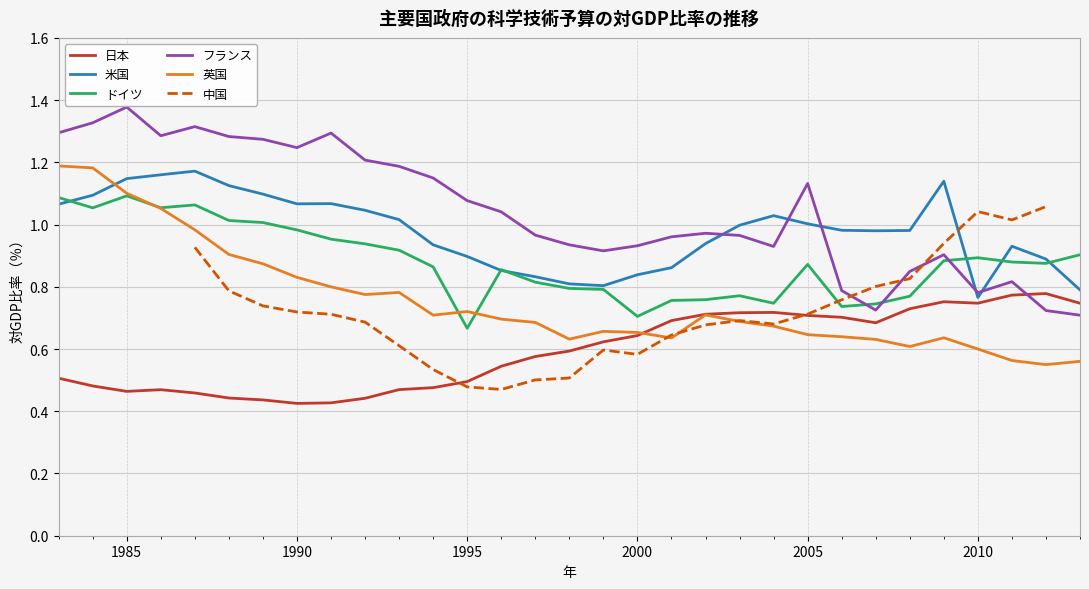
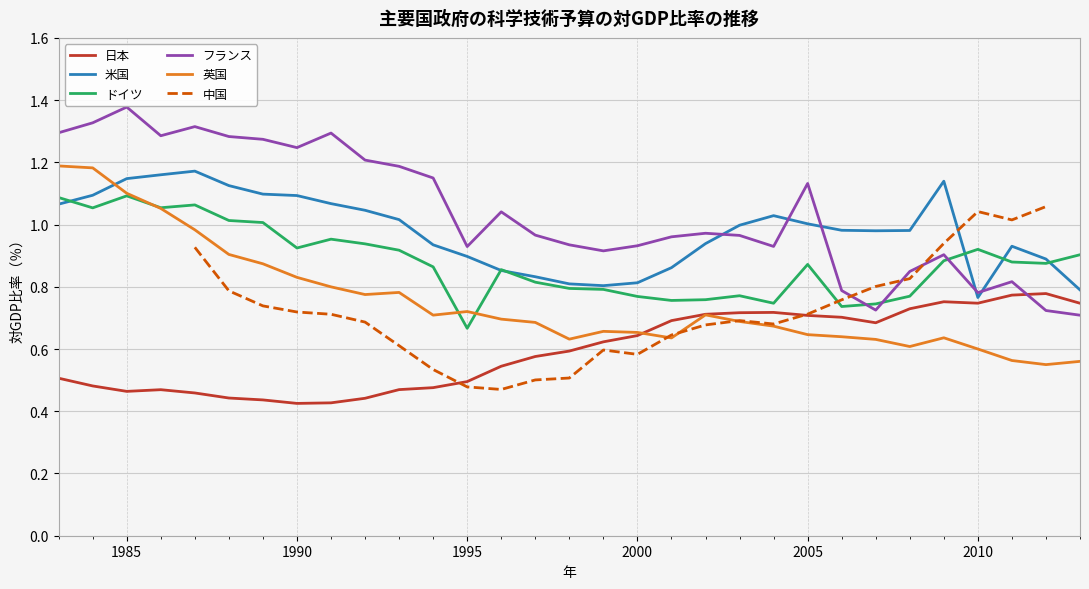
  {
    "米国": {
      "1985": 1.15,
-     "1990": 1.07,
+     "1990": 1.09,
      "1995": 0.90,
-     "2000": 0.84,
+     "2000": 0.81,
      "2005": 1.00,
      "2010": 0.77
    },
    "ドイツ": {
      "1985": 1.09,
-     "1990": 0.98,
+     "1990": 0.92,
      "1995": 0.67,
-     "2000": 0.70,
+     "2000": 0.77,
      "2005": 0.87,
-     "2010": 0.89
+     "2010": 0.92
    },
    "フランス": {
      "1985": 1.38,
      "1990": 1.25,
-     "1995": 1.08,
+     "1995": 0.93,
      "2000": 0.93,
      "2005": 1.13,
      "2010": 0.78
    }
  }
